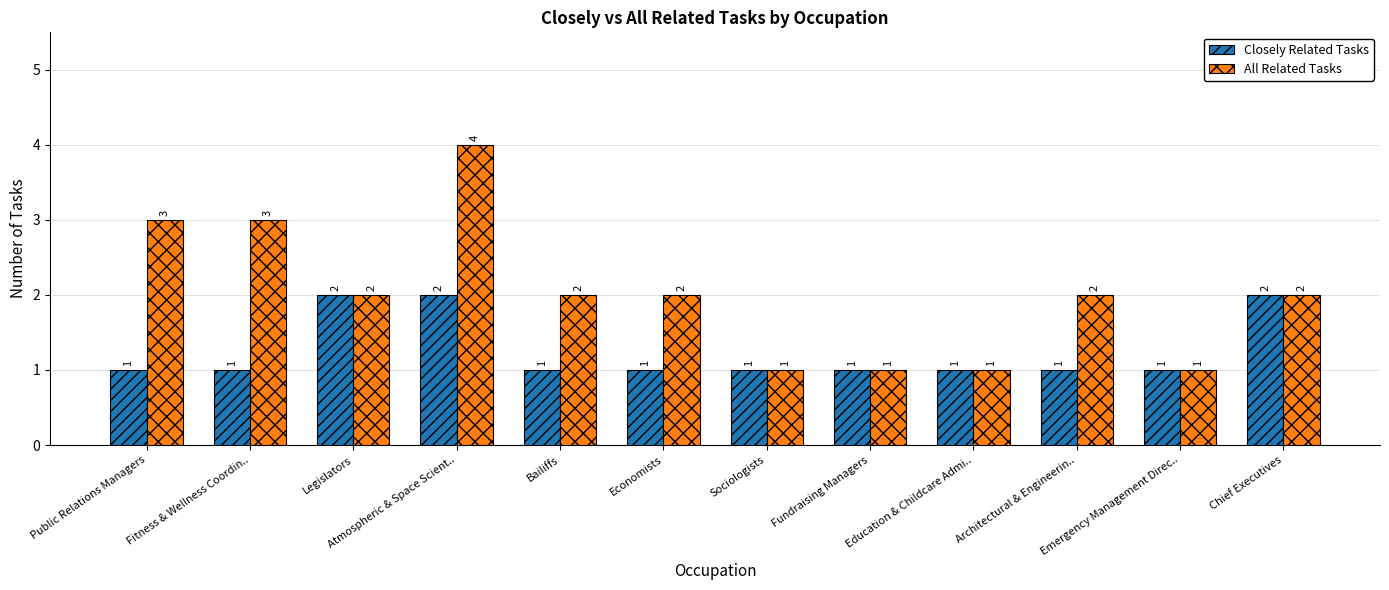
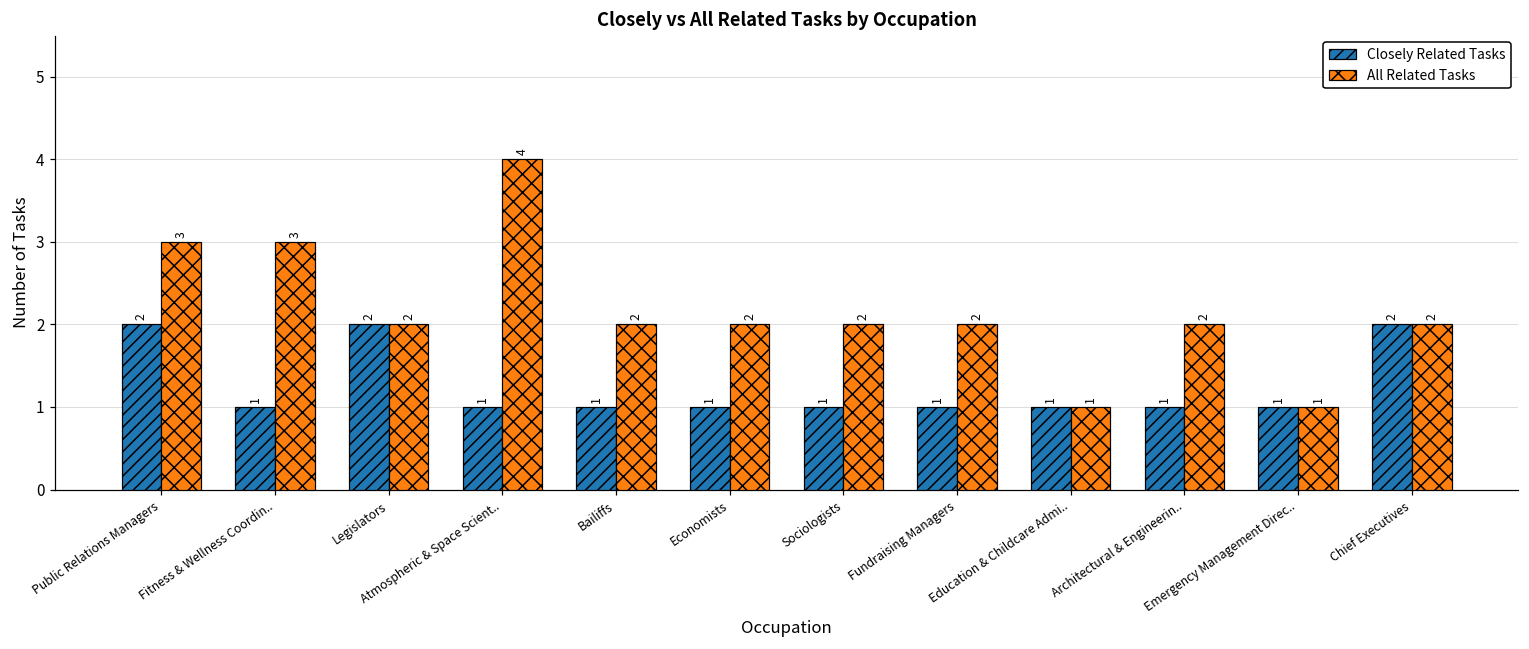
  {
    "Closely Related Tasks": {
-     "Public Relations Managers": 1,
+     "Public Relations Managers": 2,
      "Fitness & Wellness Coordin..": 1,
      "Legislators": 2,
-     "Atmospheric & Space Scient..": 2,
+     "Atmospheric & Space Scient..": 1,
      "Bailiffs": 1,
      "Economists": 1,
      "Sociologists": 1,
      "Fundraising Managers": 1,
      "Education & Childcare Admi..": 1,
      "Architectural & Engineerin..": 1,
      "Emergency Management Direc..": 1,
      "Chief Executives": 2
    },
    "All Related Tasks": {
      "Public Relations Managers": 3,
      "Fitness & Wellness Coordin..": 3,
      "Legislators": 2,
      "Atmospheric & Space Scient..": 4,
      "Bailiffs": 2,
      "Economists": 2,
-     "Sociologists": 1,
-     "Fundraising Managers": 1,
+     "Sociologists": 2,
+     "Fundraising Managers": 2,
      "Education & Childcare Admi..": 1,
      "Architectural & Engineerin..": 2,
      "Emergency Management Direc..": 1,
      "Chief Executives": 2
    }
  }
